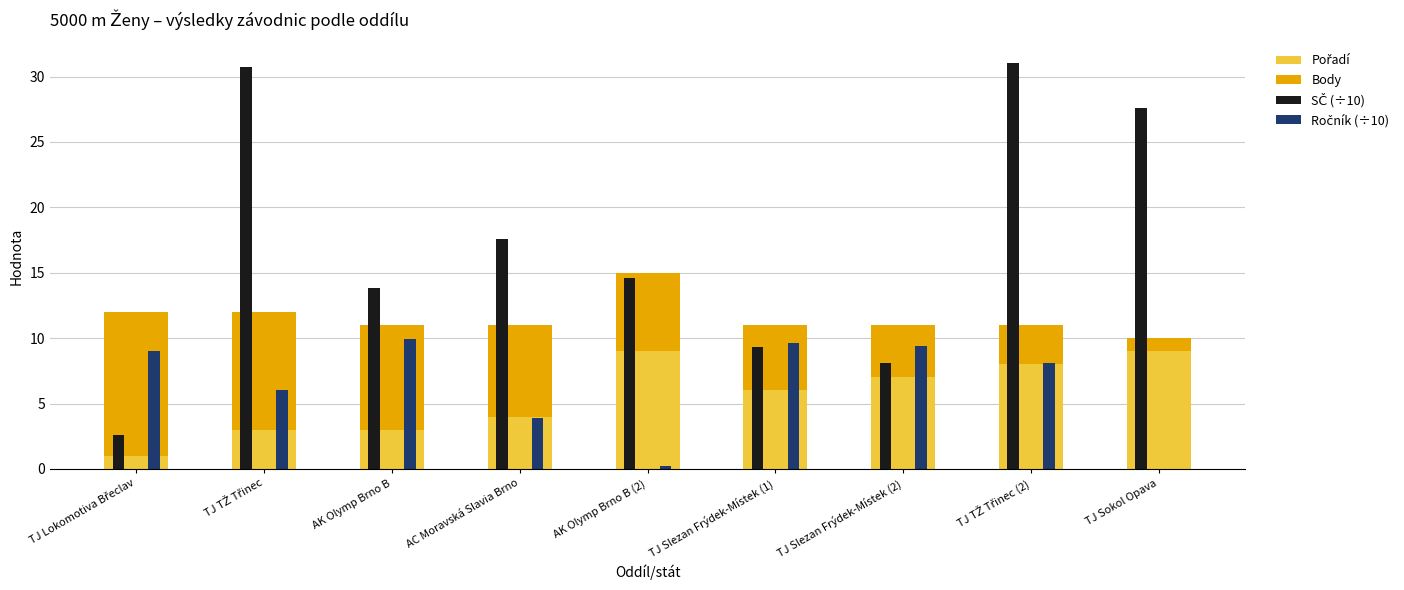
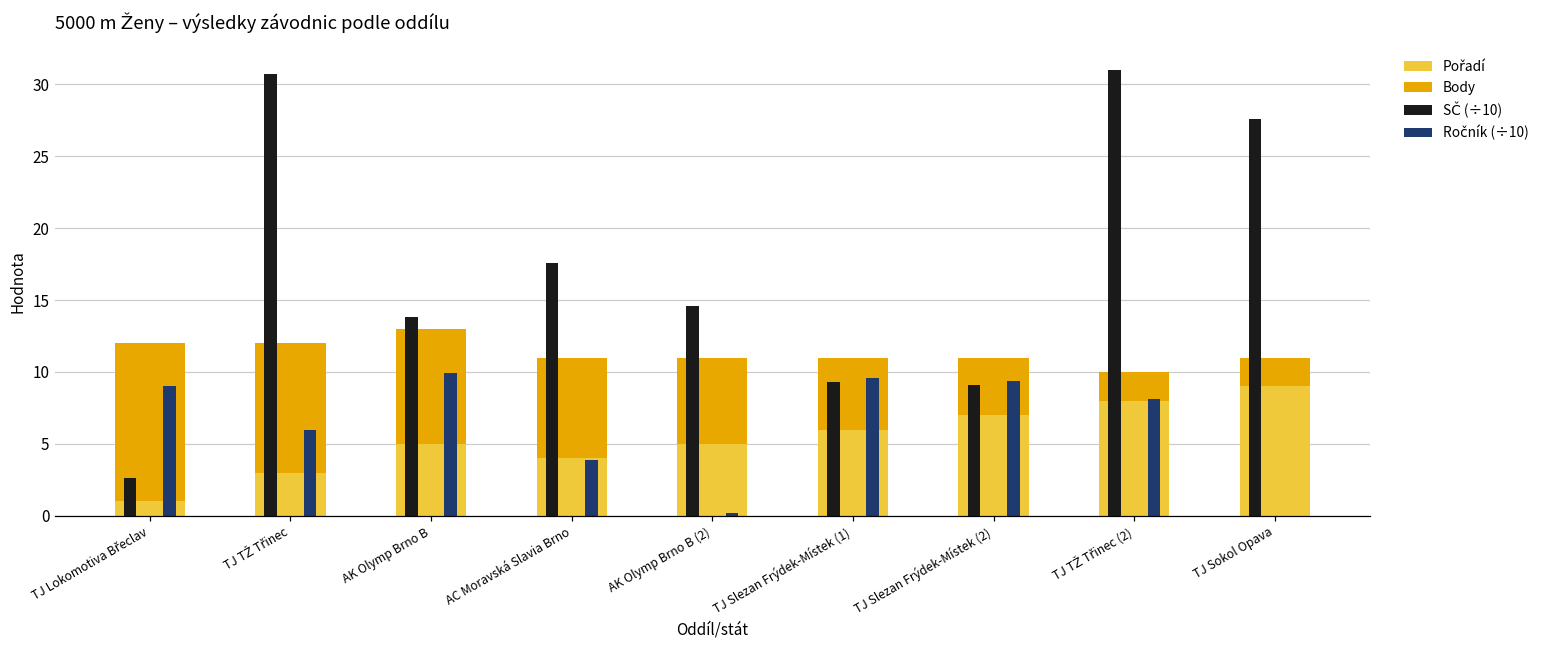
  {
    "Pořadí": {
      "TJ Lokomotiva Břeclav": 1,
      "TJ TŽ Třinec": 3,
-     "AK Olymp Brno B": 3,
+     "AK Olymp Brno B": 5,
      "AC Moravská Slavia Brno": 4,
-     "AK Olymp Brno B (2)": 9,
+     "AK Olymp Brno B (2)": 5,
      "TJ Slezan Frýdek-Místek (1)": 6,
      "TJ Slezan Frýdek-Místek (2)": 7,
      "TJ TŽ Třinec (2)": 8,
      "TJ Sokol Opava": 9
    },
    "Body": {
      "TJ Lokomotiva Břeclav": 11,
      "TJ TŽ Třinec": 9,
      "AK Olymp Brno B": 8,
      "AC Moravská Slavia Brno": 7,
      "AK Olymp Brno B (2)": 6,
      "TJ Slezan Frýdek-Místek (1)": 5,
      "TJ Slezan Frýdek-Místek (2)": 4,
-     "TJ TŽ Třinec (2)": 3,
-     "TJ Sokol Opava": 1
+     "TJ TŽ Třinec (2)": 2,
+     "TJ Sokol Opava": 2
    },
    "SČ (÷10)": {
      "TJ TŽ Třinec": 30.7,
      "AK Olymp Brno B": 13.8,
      "AC Moravská Slavia Brno": 17.6,
-     "TJ Slezan Frýdek-Místek (2)": 8.1,
+     "TJ Slezan Frýdek-Místek (2)": 9.1,
      "TJ TŽ Třinec (2)": 31.0,
      "TJ Sokol Opava": 27.6
    },
    "Ročník (÷10)": {
      "AC Moravská Slavia Brno": 3.9,
      "TJ TŽ Třinec (2)": 8.1,
      "TJ Sokol Opava": 0.0
    }
  }
